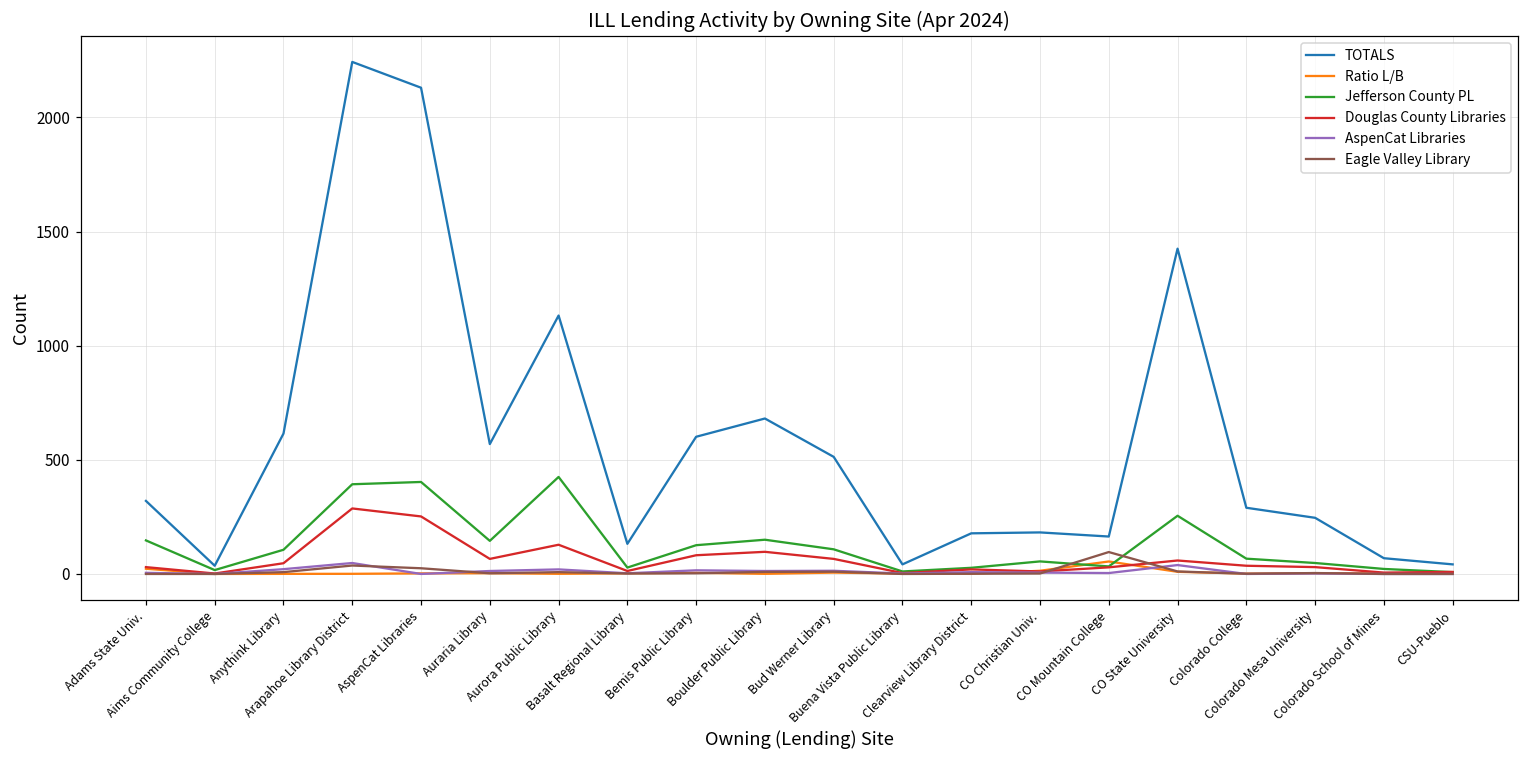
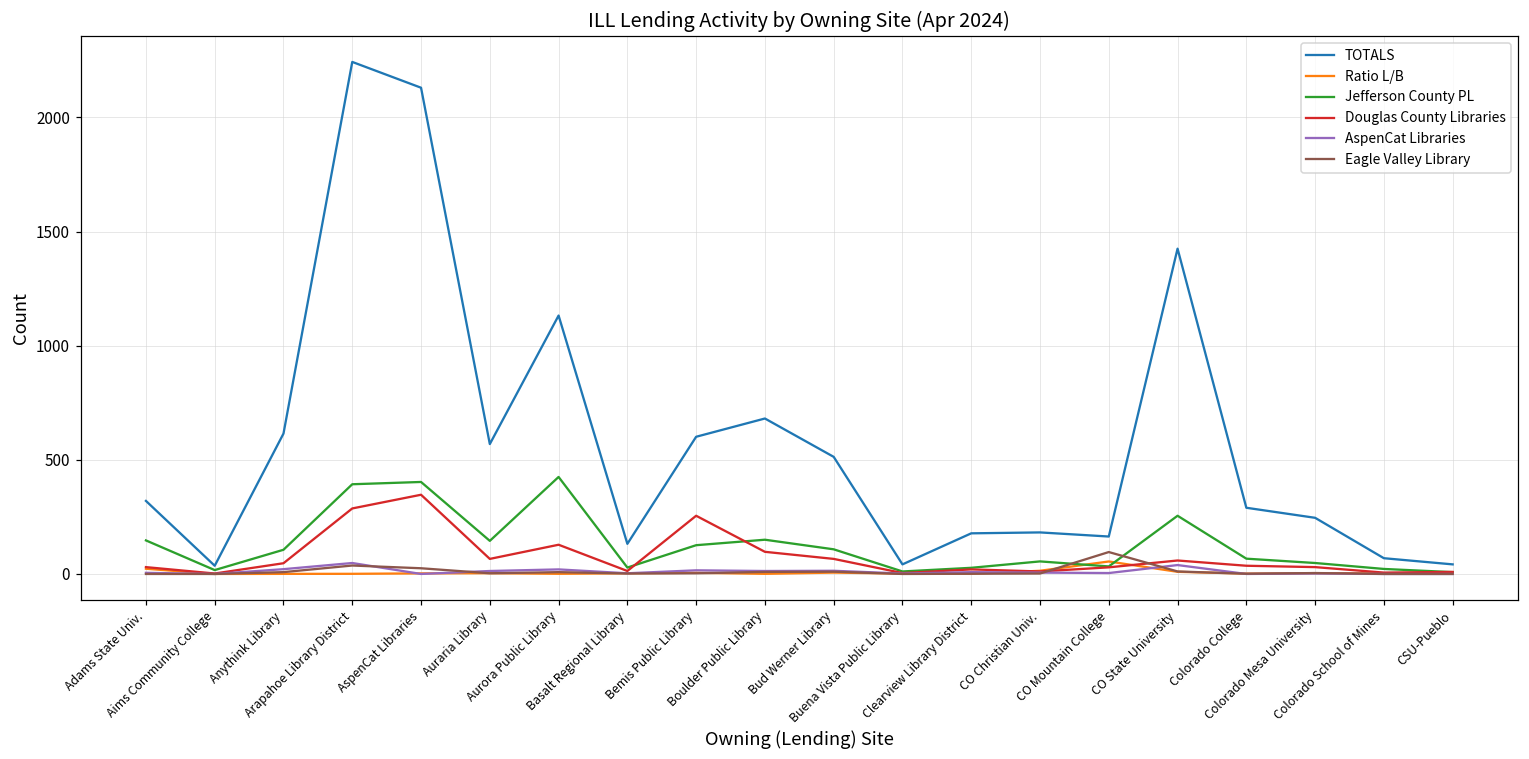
  {
    "TOTALS": {
      "Adams State Univ.": 320,
      "Aims Community College": 40,
      "Anythink Library": 620,
      "Arapahoe Library District": 2240,
      "AspenCat Libraries": 2130,
      "Auraria Library": 570,
      "Aurora Public Library": 1130,
      "Basalt Regional Library": 130,
      "Bemis Public Library": 600,
      "Boulder Public Library": 680,
      "Bud Werner Library": 510,
      "Buena Vista Public Library": 40,
      "Clearview Library District": 180,
      "CO Christian Univ.": 180,
      "CO Mountain College": 160,
      "CO State University": 1430,
      "Colorado College": 290,
      "Colorado Mesa University": 250,
      "Colorado School of Mines": 70,
      "CSU-Pueblo": 40
    },
    "Ratio L/B": {
      "Arapahoe Library District": 0,
      "CO Mountain College": 50
    },
    "Jefferson County PL": {
      "Adams State Univ.": 150,
      "Aims Community College": 20,
      "Anythink Library": 110,
      "Arapahoe Library District": 390,
      "AspenCat Libraries": 400,
      "Auraria Library": 150,
      "Aurora Public Library": 430,
      "Basalt Regional Library": 30,
      "Bemis Public Library": 130,
      "Boulder Public Library": 150,
      "Bud Werner Library": 110,
      "CO Christian Univ.": 60,
      "CO State University": 260,
      "Colorado College": 70,
      "Colorado Mesa University": 50,
      "Colorado School of Mines": 20
    },
    "Douglas County Libraries": {
      "Anythink Library": 50,
      "Arapahoe Library District": 290,
-     "AspenCat Libraries": 250,
+     "AspenCat Libraries": 350,
      "Auraria Library": 70,
      "Aurora Public Library": 130,
-     "Bemis Public Library": 80,
+     "Bemis Public Library": 260,
      "Boulder Public Library": 100,
      "Bud Werner Library": 70,
      "CO State University": 60,
      "Colorado College": 40,
      "Colorado Mesa University": 30
    },
    "AspenCat Libraries": {
      "Anythink Library": 20,
      "CO Mountain College": 0,
      "CO State University": 40
    },
    "Eagle Valley Library": {
      "AspenCat Libraries": 30,
      "CO Mountain College": 100
    }
  }
